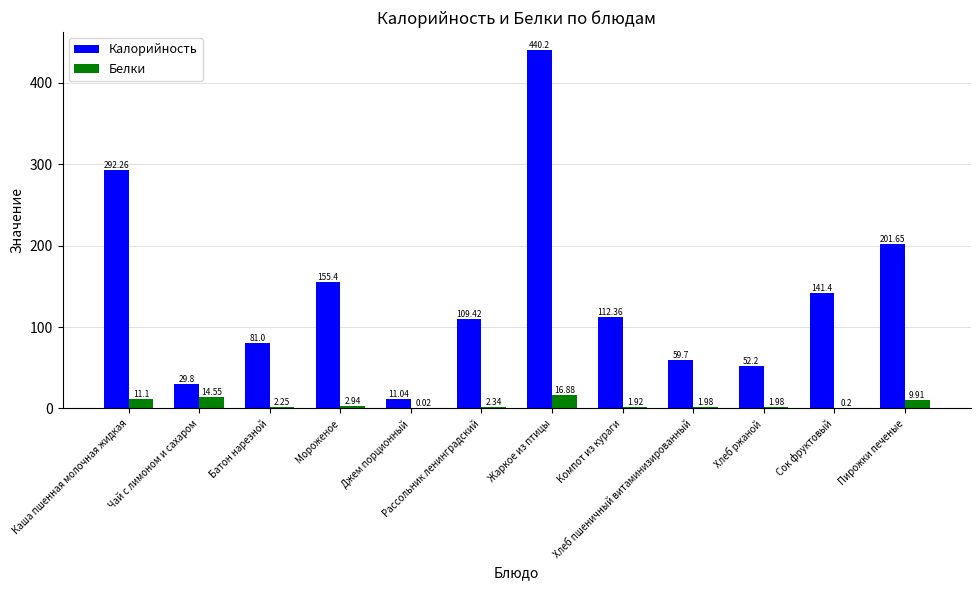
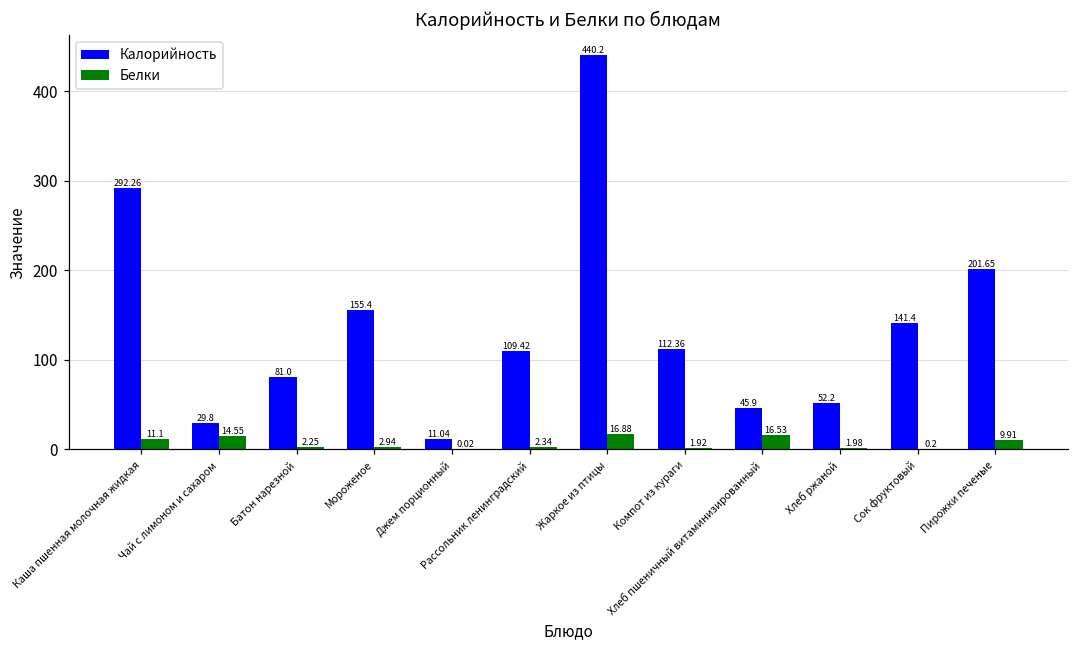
  {
    "Калорийность": {
      "Каша пшенная молочная жидкая": 292.26,
      "Чай с лимоном и сахаром": 29.8,
      "Батон нарезной": 81.0,
      "Мороженое": 155.4,
      "Джем порционный": 11.04,
      "Рассольник ленинградский": 109.42,
      "Жаркое из птицы": 440.2,
      "Компот из кураги": 112.36,
-     "Хлеб пшеничный витаминизированный": 59.7,
+     "Хлеб пшеничный витаминизированный": 45.9,
      "Хлеб ржаной": 52.2,
      "Сок фруктовый": 141.4,
      "Пирожки печеные": 201.65
    },
    "Белки": {
      "Каша пшенная молочная жидкая": 11.1,
      "Чай с лимоном и сахаром": 14.55,
      "Батон нарезной": 2.25,
      "Мороженое": 2.94,
      "Джем порционный": 0.02,
      "Рассольник ленинградский": 2.34,
      "Жаркое из птицы": 16.88,
      "Компот из кураги": 1.92,
-     "Хлеб пшеничный витаминизированный": 1.98,
+     "Хлеб пшеничный витаминизированный": 16.53,
      "Хлеб ржаной": 1.98,
      "Сок фруктовый": 0.2,
      "Пирожки печеные": 9.91
    }
  }
